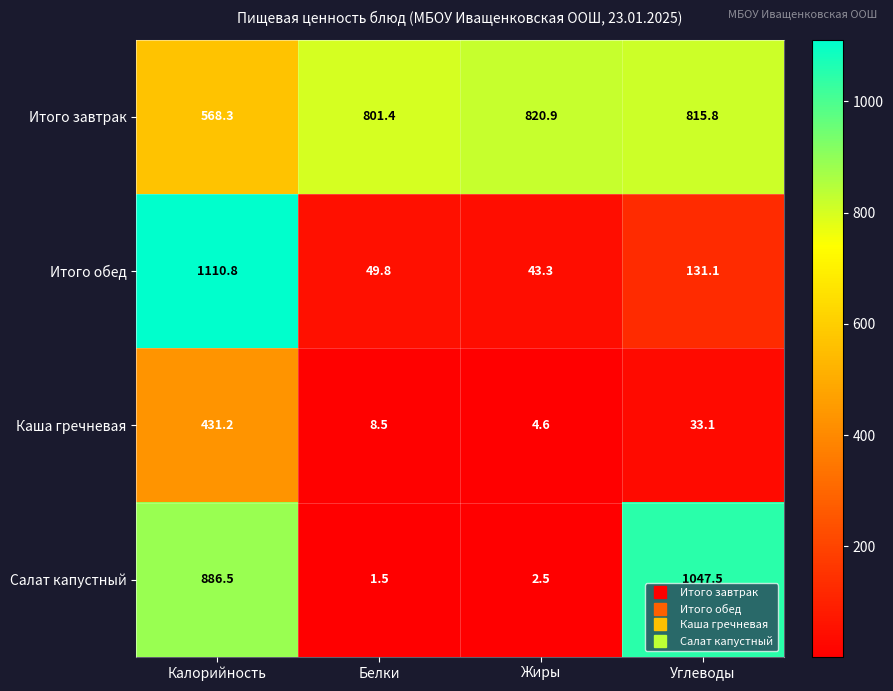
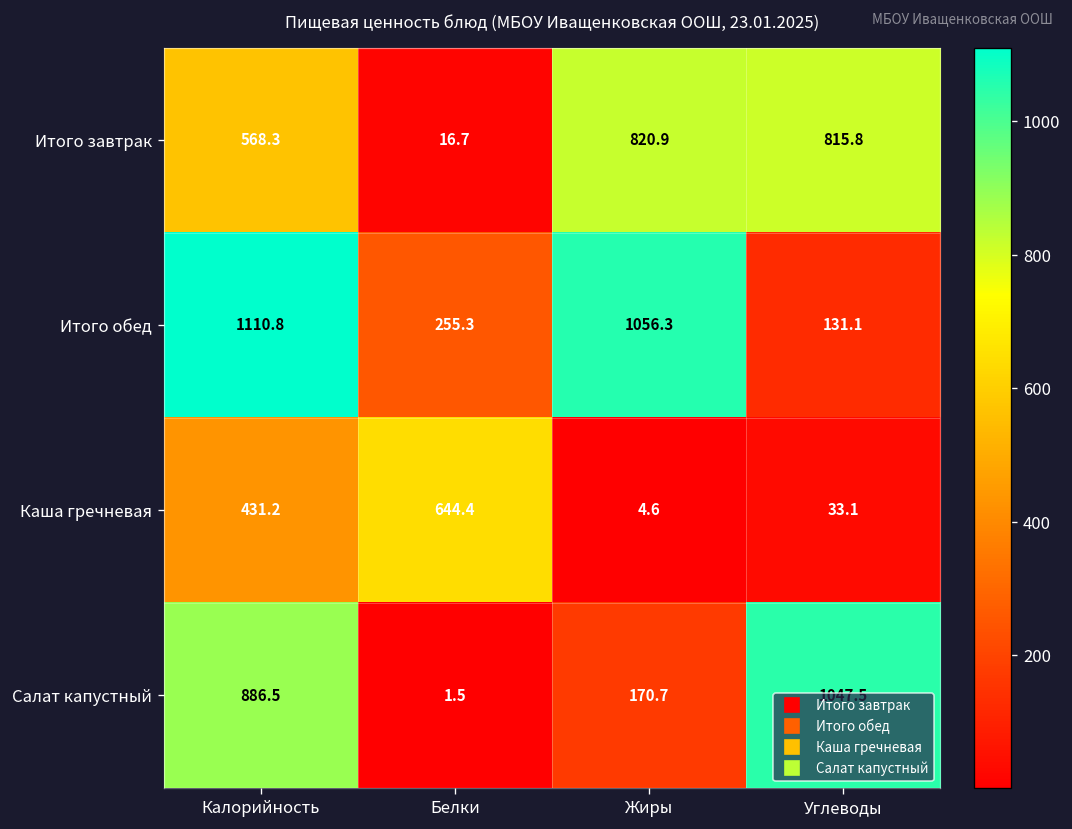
  {
    "Итого завтрак": {
      "Калорийность": 568.3,
-     "Белки": 801.4,
+     "Белки": 16.7,
      "Жиры": 820.9,
      "Углеводы": 815.8
    },
    "Итого обед": {
      "Калорийность": 1110.8,
-     "Белки": 49.8,
-     "Жиры": 43.3,
+     "Белки": 255.3,
+     "Жиры": 1056.3,
      "Углеводы": 131.1
    },
    "Каша гречневая": {
      "Калорийность": 431.2,
-     "Белки": 8.5,
+     "Белки": 644.4,
      "Жиры": 4.6,
      "Углеводы": 33.1
    },
    "Салат капустный": {
      "Калорийность": 886.5,
      "Белки": 1.5,
-     "Жиры": 2.5
+     "Жиры": 170.7
    }
  }
